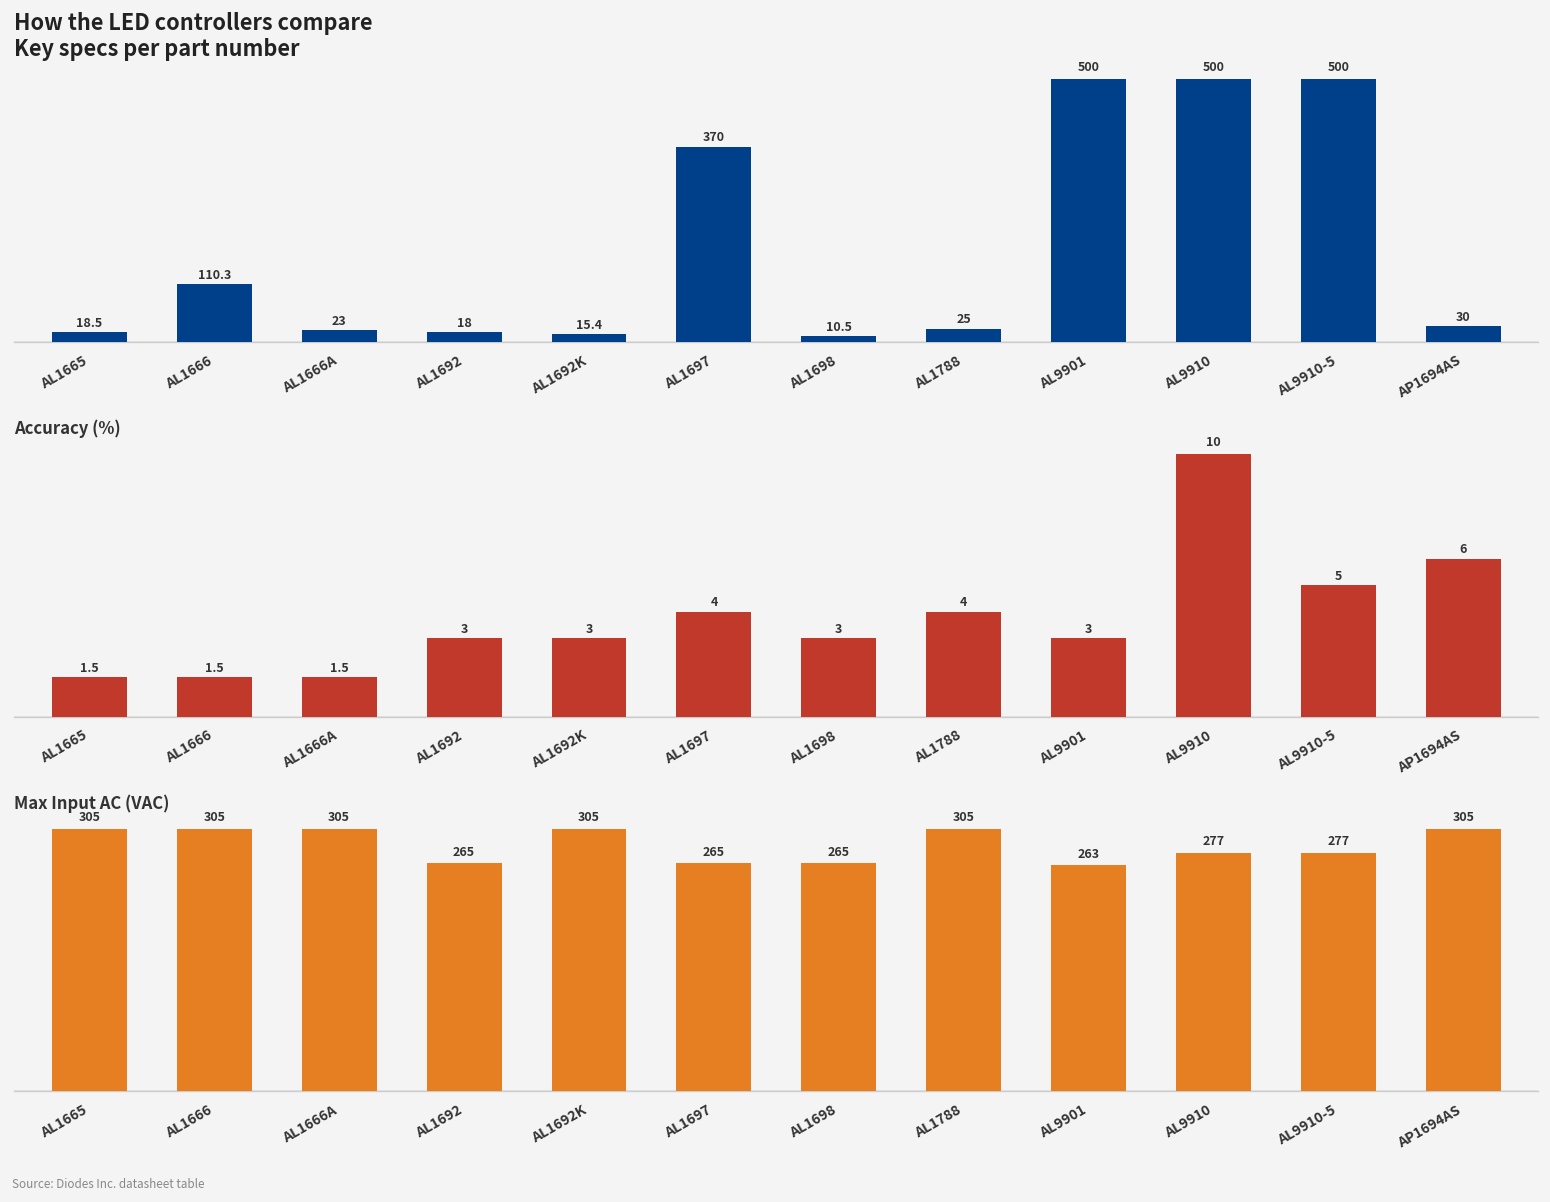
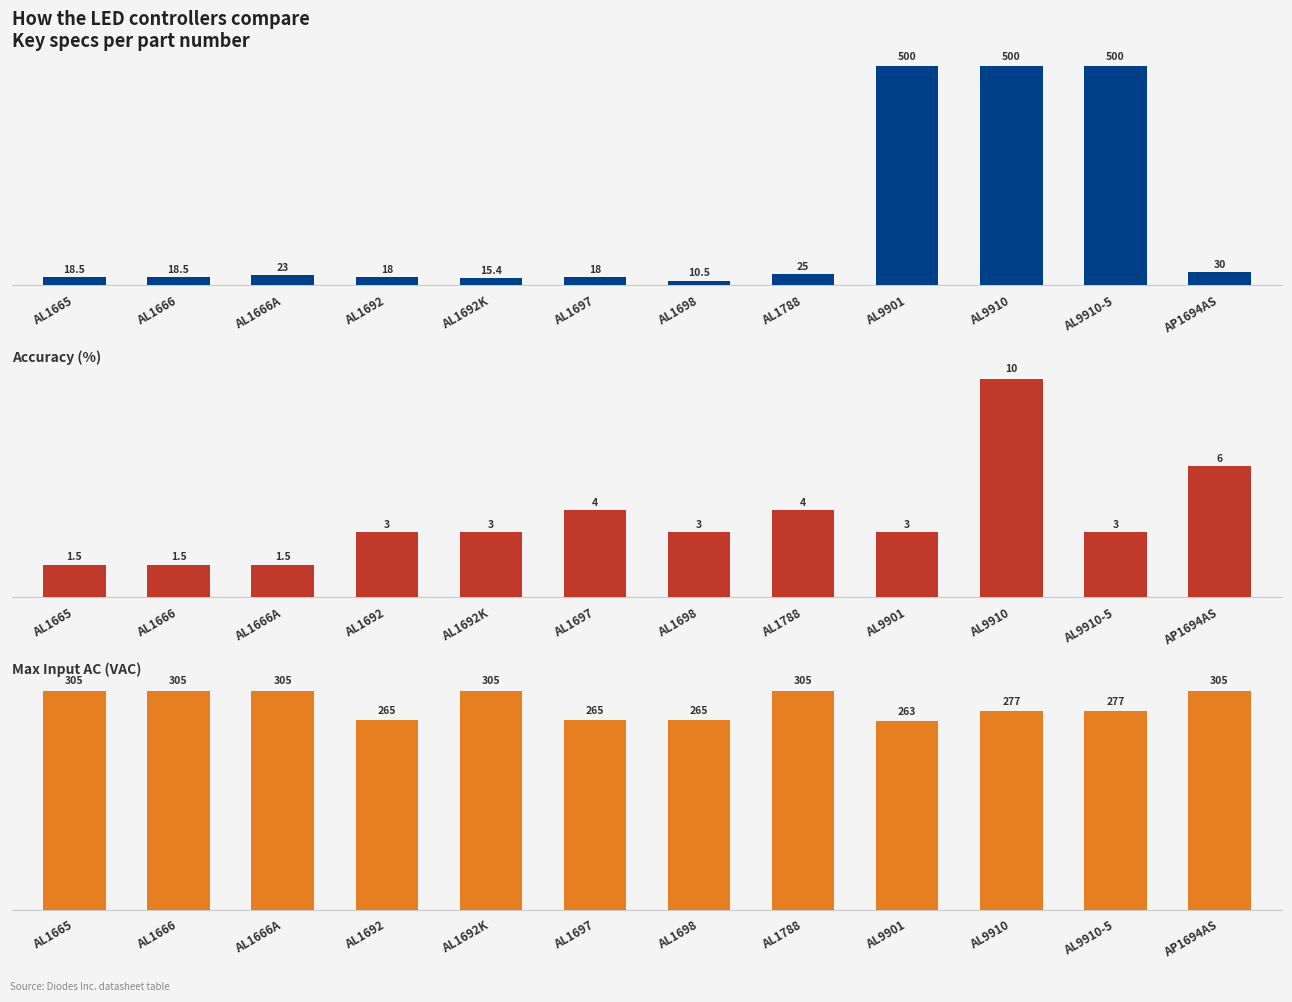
  {
    "How the LED controllers compare Key specs per part number": {
      "AL1665": 18.5,
-     "AL1666": 110.3,
+     "AL1666": 18.5,
      "AL1666A": 23,
      "AL1692": 18,
      "AL1692K": 15.4,
-     "AL1697": 370,
+     "AL1697": 18,
      "AL1698": 10.5,
      "AL1788": 25,
      "AL9901": 500,
      "AL9910": 500,
      "AL9910-5": 500,
      "AP1694AS": 30
    },
    "Accuracy (%)": {
      "AL1665": 1.5,
      "AL1666": 1.5,
      "AL1666A": 1.5,
      "AL1692": 3,
      "AL1692K": 3,
      "AL1697": 4,
      "AL1698": 3,
      "AL1788": 4,
      "AL9901": 3,
      "AL9910": 10,
-     "AL9910-5": 5,
+     "AL9910-5": 3,
      "AP1694AS": 6
    },
    "Max Input AC (VAC)": {
      "AL1665": 305,
      "AL1666": 305,
      "AL1666A": 305,
      "AL1692": 265,
      "AL1692K": 305,
      "AL1697": 265,
      "AL1698": 265,
      "AL1788": 305,
      "AL9901": 263,
      "AL9910": 277,
      "AL9910-5": 277,
      "AP1694AS": 305
    }
  }
